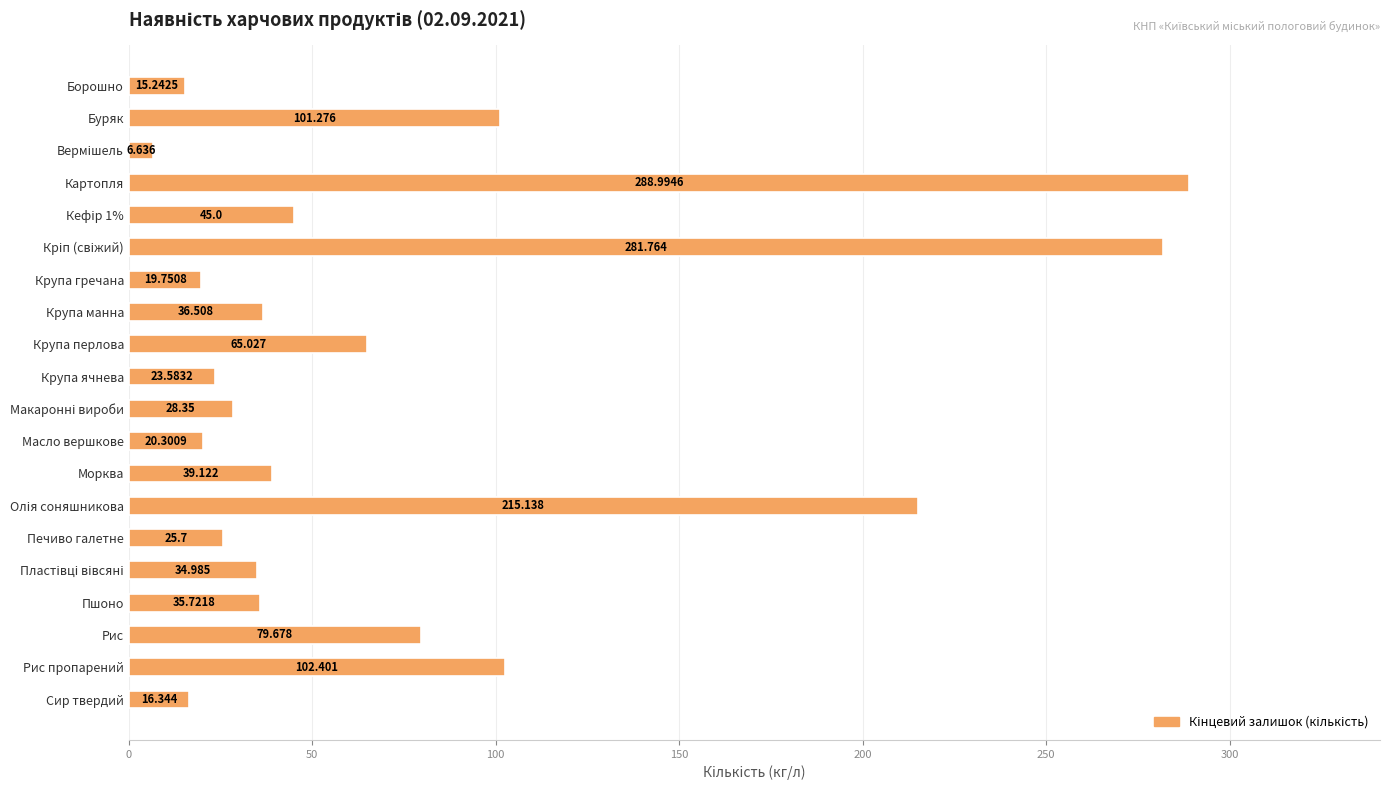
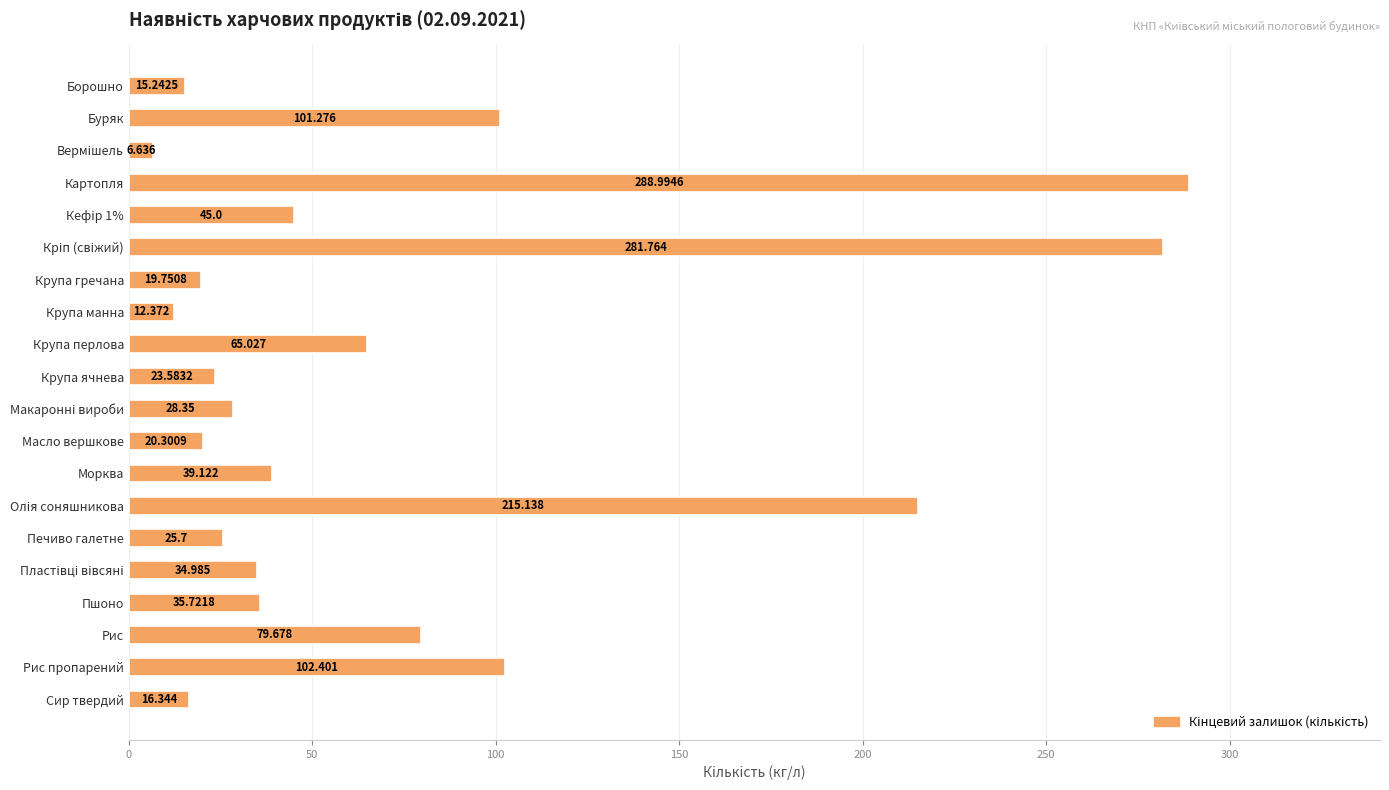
  {
    "Борошно": 15.2425,
    "Буряк": 101.276,
    "Вермішель": 6.636,
    "Картопля": 288.9946,
    "Кефір 1%": 45.0,
    "Кріп (свіжий)": 281.764,
    "Крупа гречана": 19.7508,
-   "Крупа манна": 36.508,
+   "Крупа манна": 12.372,
    "Крупа перлова": 65.027,
    "Крупа ячнева": 23.5832,
    "Макаронні вироби": 28.35,
    "Масло вершкове": 20.3009,
    "Морква": 39.122,
    "Олія соняшникова": 215.138,
    "Печиво галетне": 25.7,
    "Пластівці вівсяні": 34.985,
    "Пшоно": 35.7218,
    "Рис": 79.678,
    "Рис пропарений": 102.401,
    "Сир твердий": 16.344
  }
